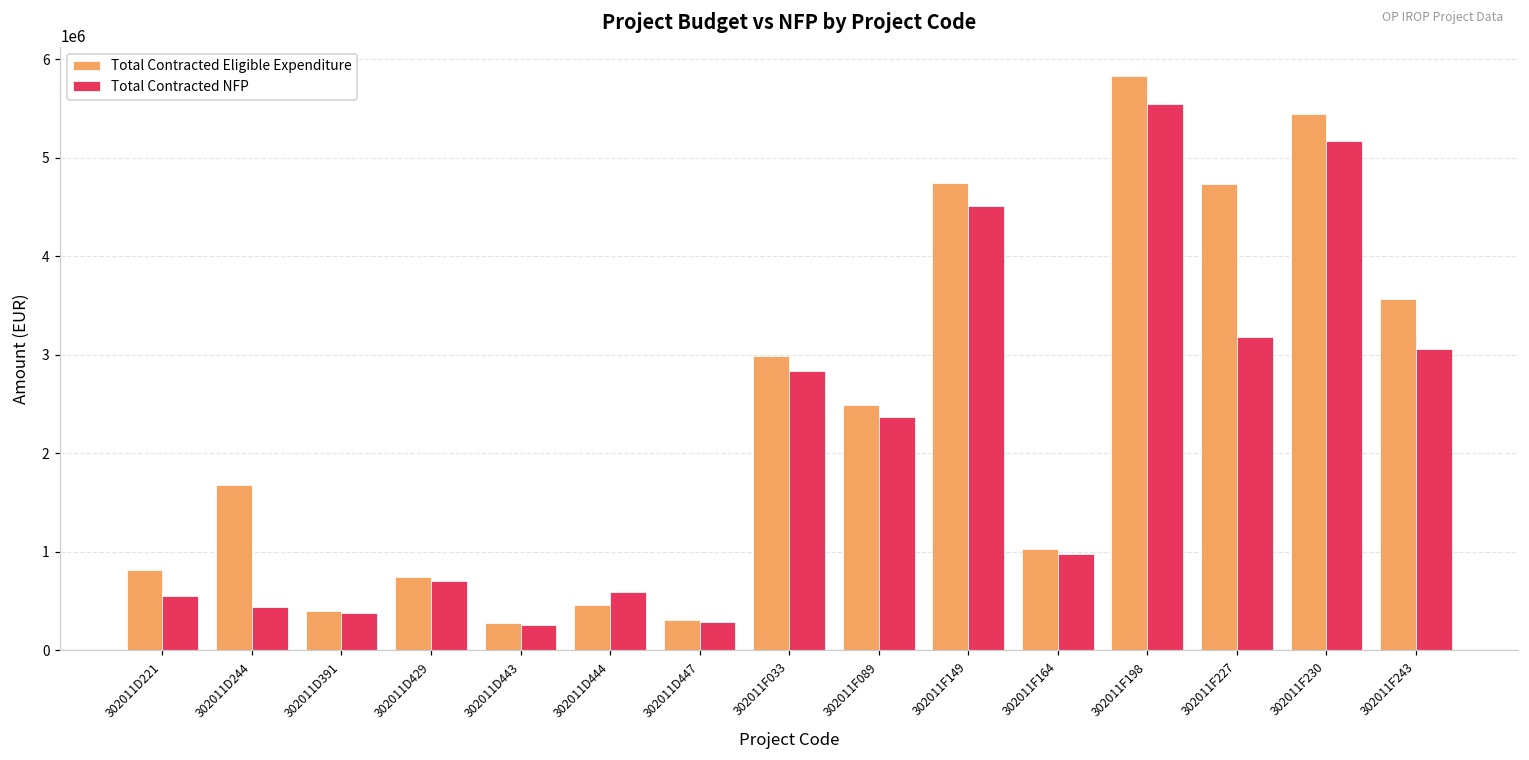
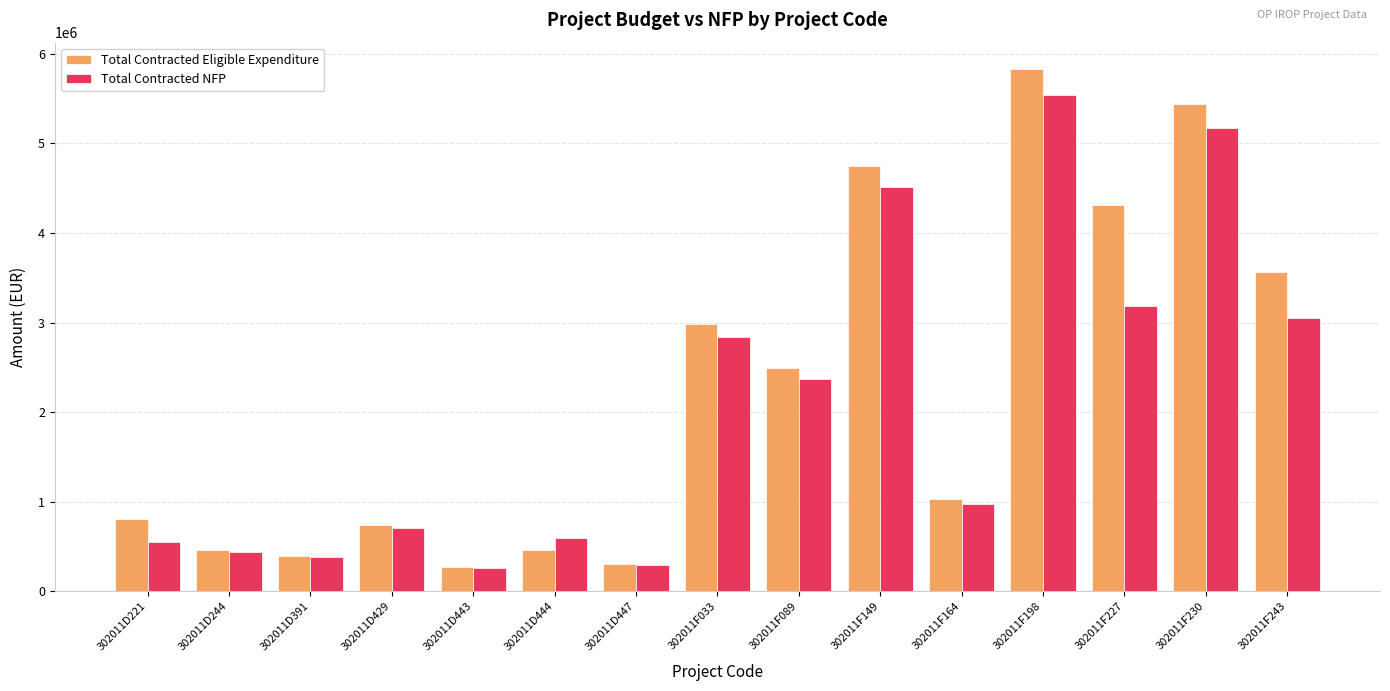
  {
    "Total Contracted Eligible Expenditure": {
      "302011D221": 800000,
-     "302011D244": 1700000,
+     "302011D244": 500000,
      "302011D391": 400000,
      "302011D429": 700000,
      "302011D443": 300000,
      "302011D444": 500000,
      "302011D447": 300000,
      "302011F033": 3000000,
      "302011F089": 2500000,
      "302011F149": 4700000,
      "302011F164": 1000000,
      "302011F198": 5800000,
-     "302011F227": 4700000,
+     "302011F227": 4300000,
      "302011F230": 5400000,
      "302011F243": 3600000
    },
    "Total Contracted NFP": {
      "302011D221": 600000,
      "302011D244": 400000,
      "302011D391": 400000,
      "302011D429": 700000,
      "302011D443": 300000,
      "302011D444": 600000,
      "302011D447": 300000,
      "302011F033": 2800000,
      "302011F089": 2400000,
      "302011F149": 4500000,
      "302011F164": 1000000,
      "302011F198": 5500000,
      "302011F227": 3200000,
      "302011F230": 5200000,
      "302011F243": 3100000
    }
  }
